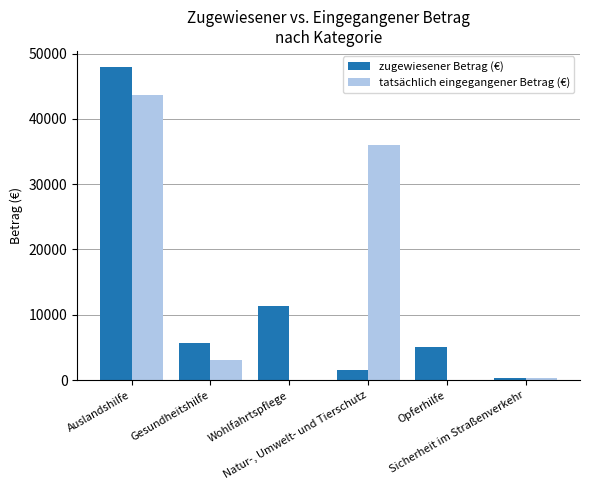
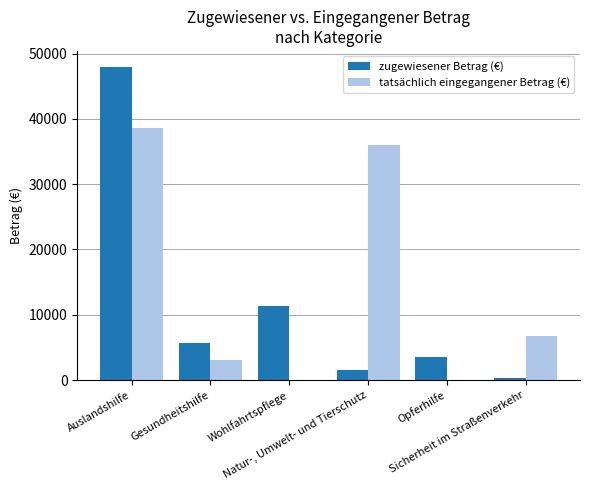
  {
    "zugewiesener Betrag (€)": {
      "Auslandshilfe": 48000,
      "Gesundheitshilfe": 6000,
      "Wohlfahrtspflege": 11000,
      "Natur-, Umwelt- und Tierschutz": 2000,
-     "Opferhilfe": 5000
+     "Opferhilfe": 4000
    },
    "tatsächlich eingegangener Betrag (€)": {
-     "Auslandshilfe": 44000,
+     "Auslandshilfe": 39000,
      "Gesundheitshilfe": 3000,
      "Wohlfahrtspflege": 0,
      "Natur-, Umwelt- und Tierschutz": 36000,
      "Opferhilfe": 0,
-     "Sicherheit im Straßenverkehr": 0
+     "Sicherheit im Straßenverkehr": 7000
    }
  }
